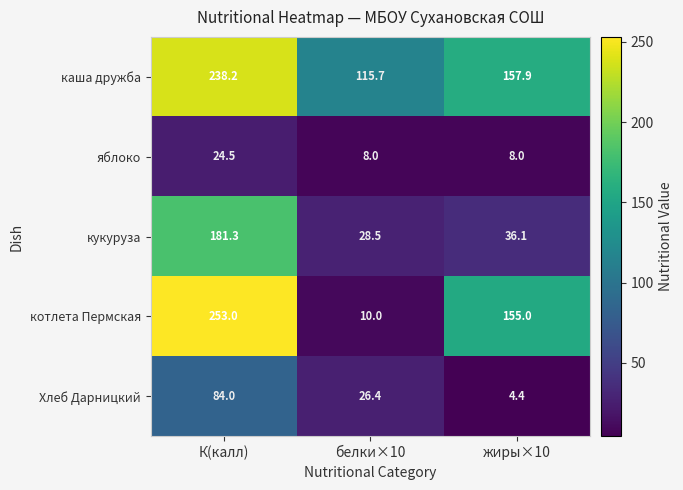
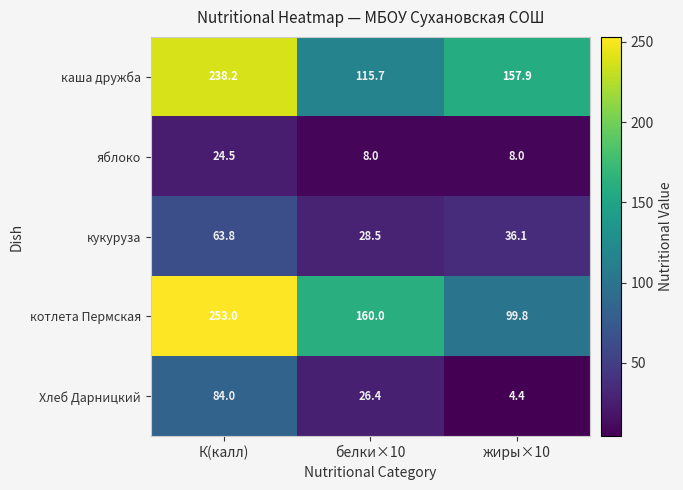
  {
    "каша дружба": {
      "К(калл)": 238.2,
      "белки×10": 115.7,
      "жиры×10": 157.9
    },
    "яблоко": {
      "К(калл)": 24.5,
      "белки×10": 8.0,
      "жиры×10": 8.0
    },
    "кукуруза": {
-     "К(калл)": 181.3,
+     "К(калл)": 63.8,
      "белки×10": 28.5,
      "жиры×10": 36.1
    },
    "котлета Пермская": {
      "К(калл)": 253.0,
-     "белки×10": 10.0,
-     "жиры×10": 155.0
+     "белки×10": 160.0,
+     "жиры×10": 99.8
    },
    "Хлеб Дарницкий": {
      "К(калл)": 84.0,
      "белки×10": 26.4,
      "жиры×10": 4.4
    }
  }
